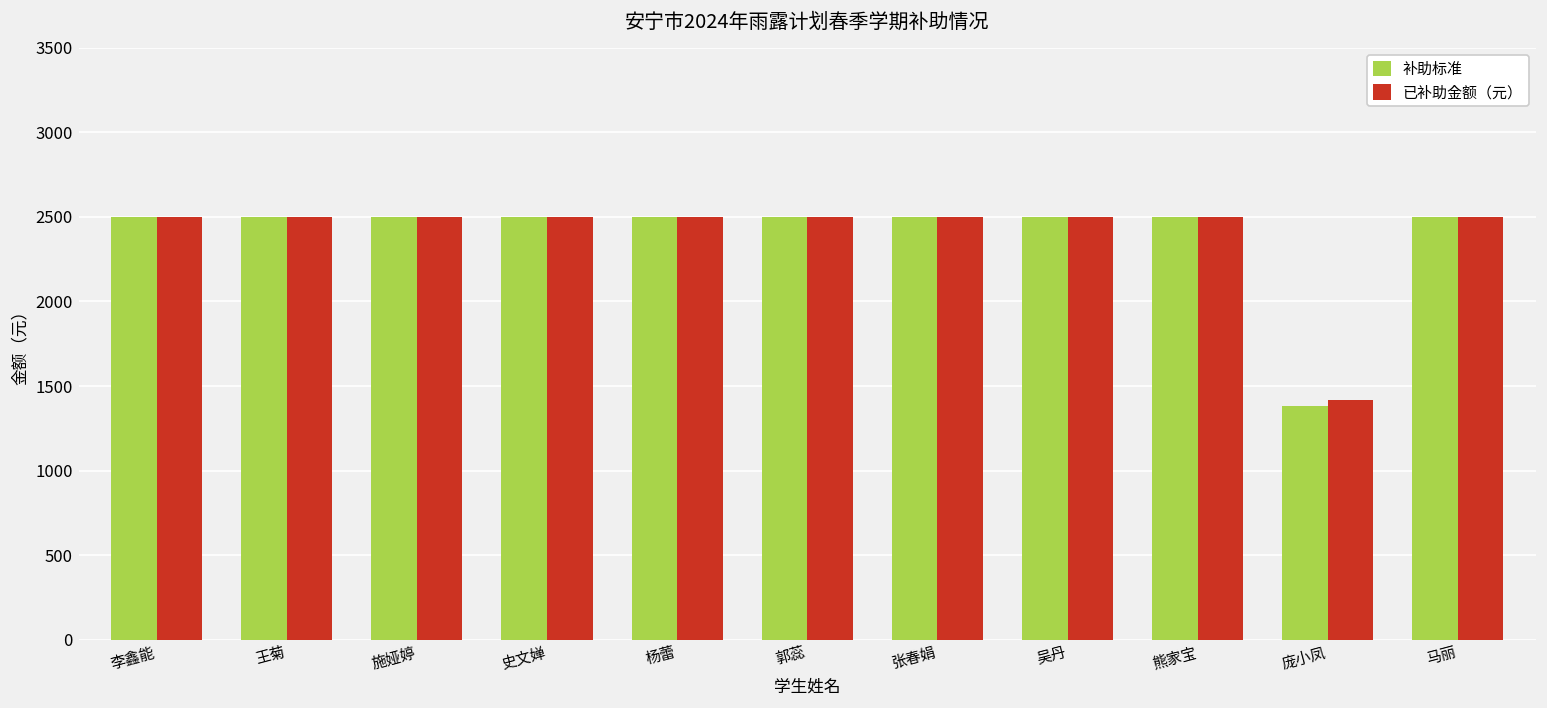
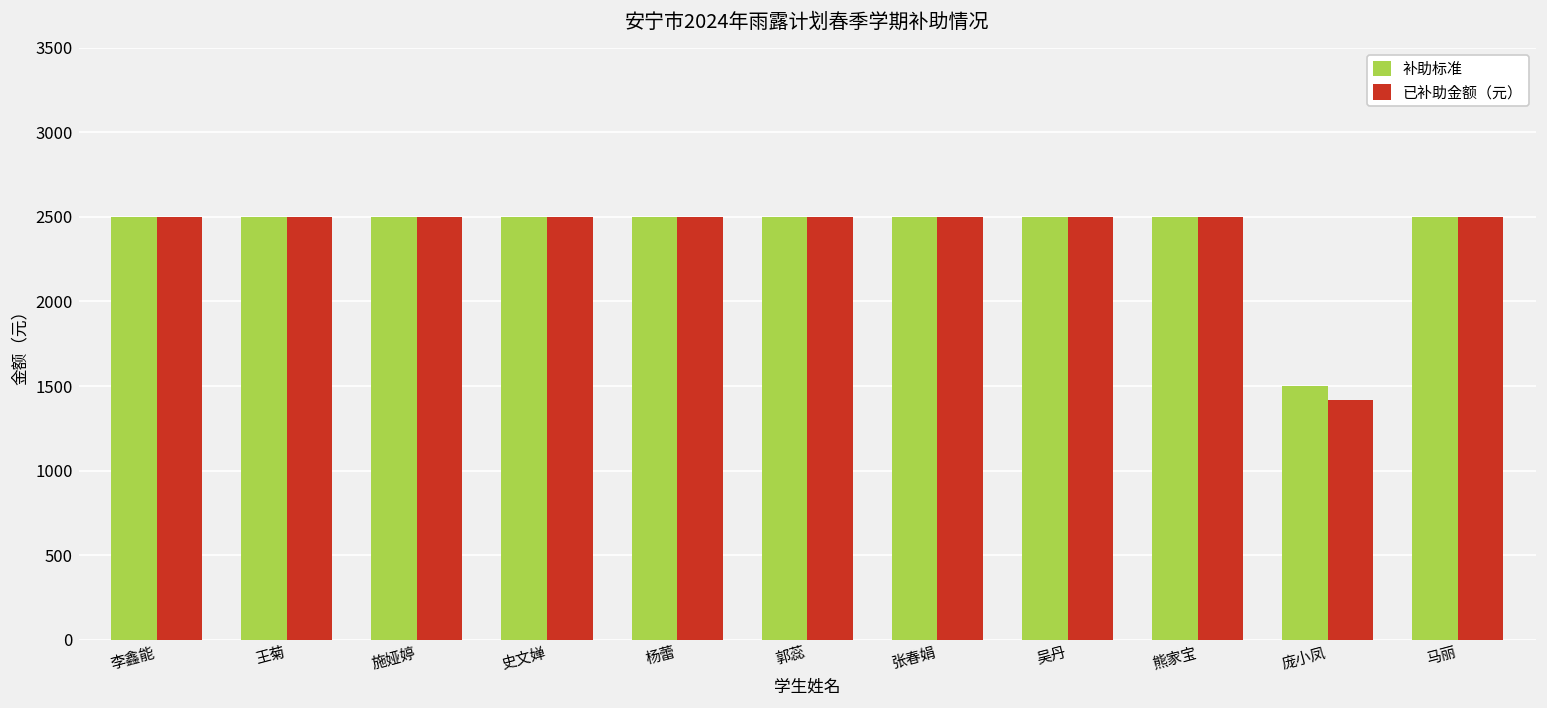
  {
    "补助标准": {
      "李鑫能": 2500,
      "王菊": 2500,
      "施娅婷": 2500,
      "史文婵": 2500,
      "杨蕾": 2500,
      "郭蕊": 2500,
      "张春娟": 2500,
      "吴丹": 2500,
      "熊家宝": 2500,
-     "庞小凤": 1380,
+     "庞小凤": 1500,
      "马丽": 2500
    },
    "已补助金额（元）": {
      "李鑫能": 2500,
      "王菊": 2500,
      "施娅婷": 2500,
      "史文婵": 2500,
      "杨蕾": 2500,
      "郭蕊": 2500,
      "张春娟": 2500,
      "吴丹": 2500,
      "熊家宝": 2500,
      "庞小凤": 1420,
      "马丽": 2500
    }
  }
